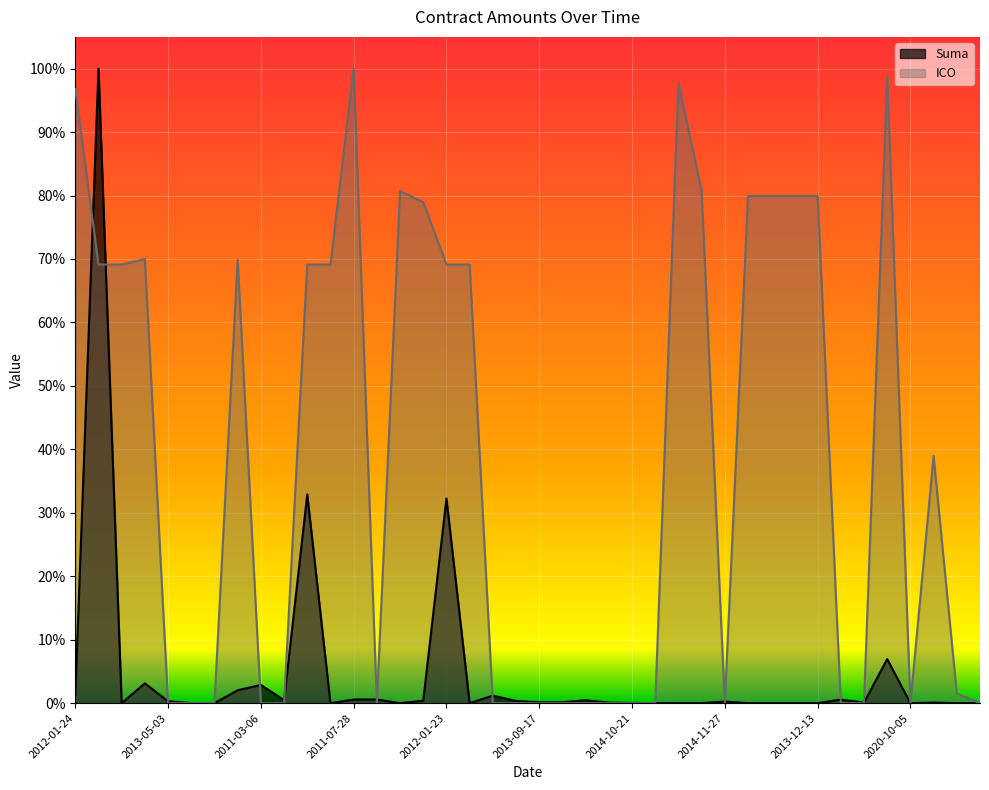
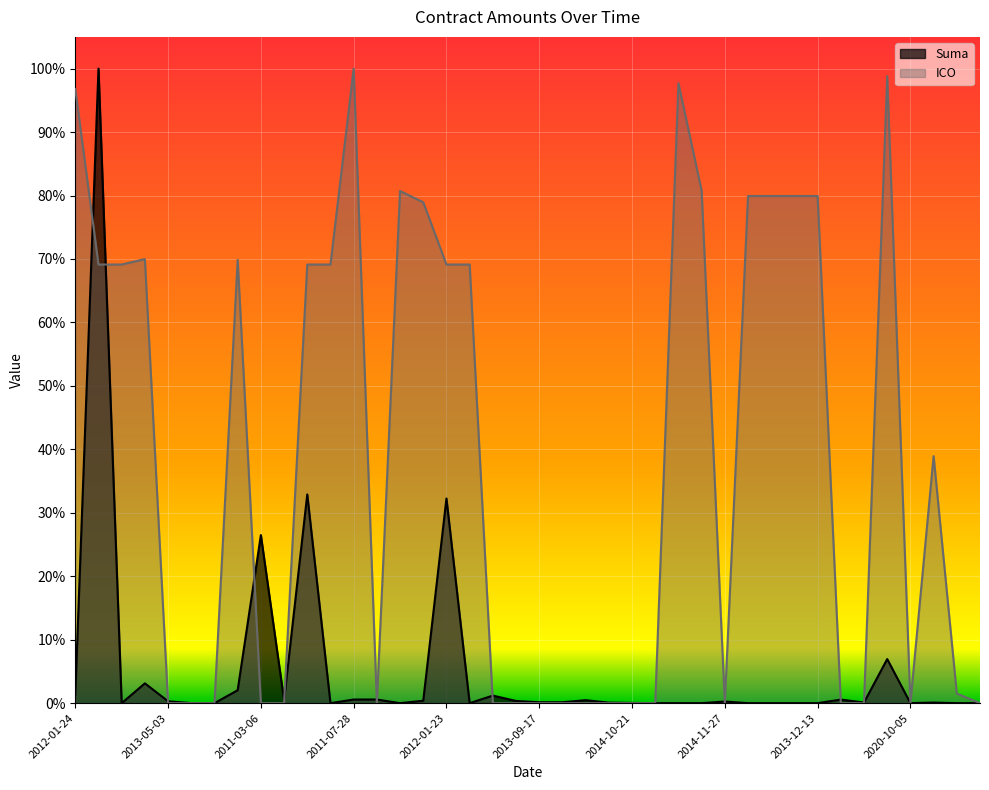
  {
    "Suma": {
      "2012-01-24": "1%",
-     "2011-03-06": "3%"
+     "2011-03-06": "26%"
    },
    "ICO": {
      "2012-01-24": "97%",
      "2011-03-06": "0%"
    }
  }
